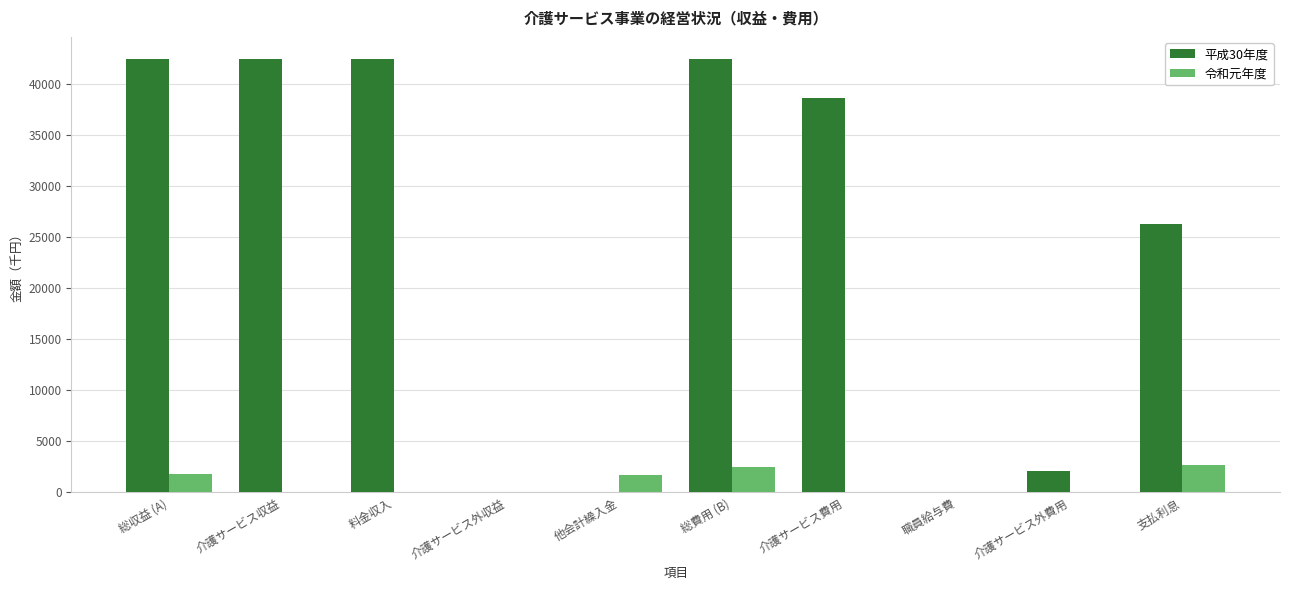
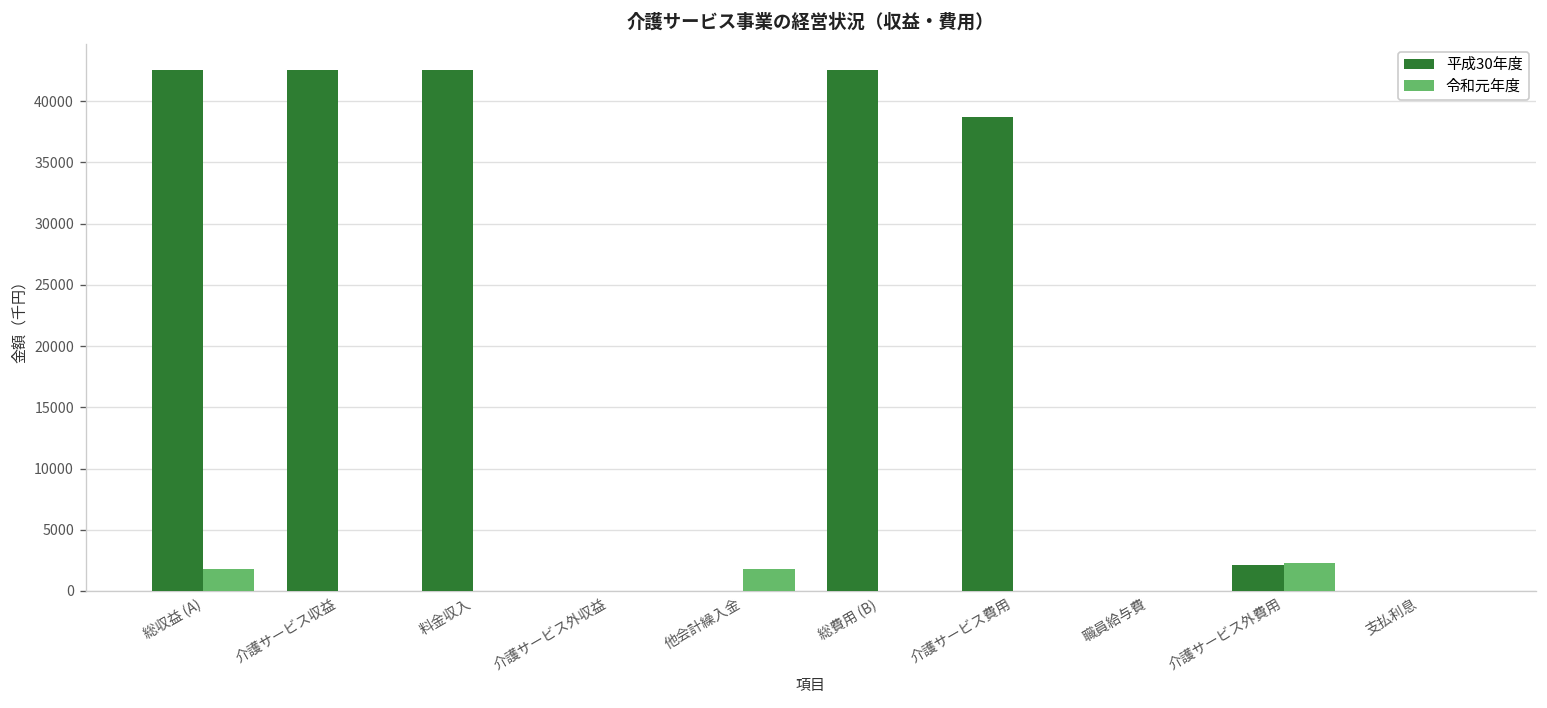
  {
    "平成30年度": {
      "総収益 (A)": 42500,
      "介護サービス収益": 42500,
      "料金収入": 42500,
      "介護サービス外収益": 0,
      "他会計繰入金": 0,
      "総費用 (B)": 42500,
      "介護サービス費用": 38700,
      "職員給与費": 0,
      "介護サービス外費用": 2100,
-     "支払利息": 26300
+     "支払利息": 0
    },
    "令和元年度": {
      "総収益 (A)": 1800,
      "介護サービス収益": 0,
      "料金収入": 0,
      "他会計繰入金": 1800,
-     "総費用 (B)": 2500,
+     "総費用 (B)": 0,
      "介護サービス費用": 0,
      "職員給与費": 0,
-     "介護サービス外費用": 0,
-     "支払利息": 2700
+     "介護サービス外費用": 2300,
+     "支払利息": 0
    }
  }
